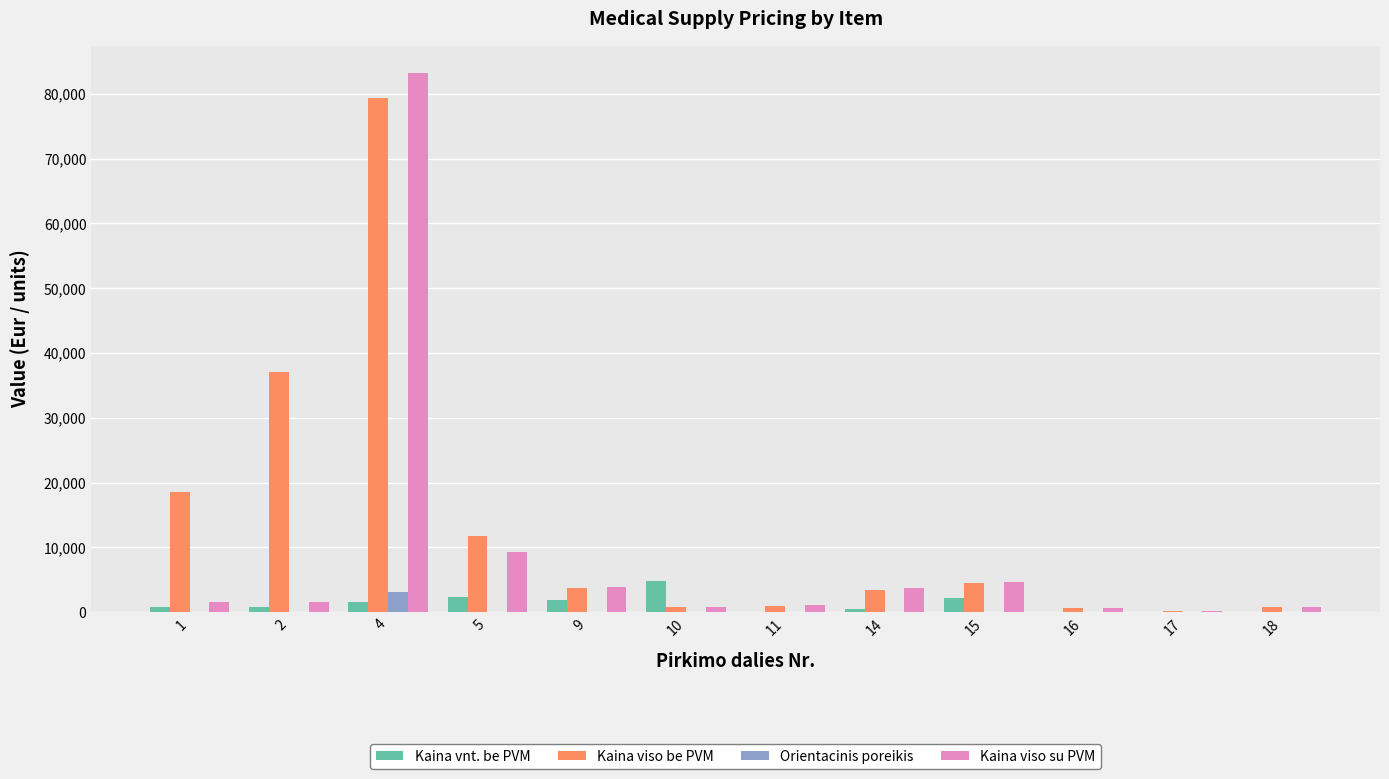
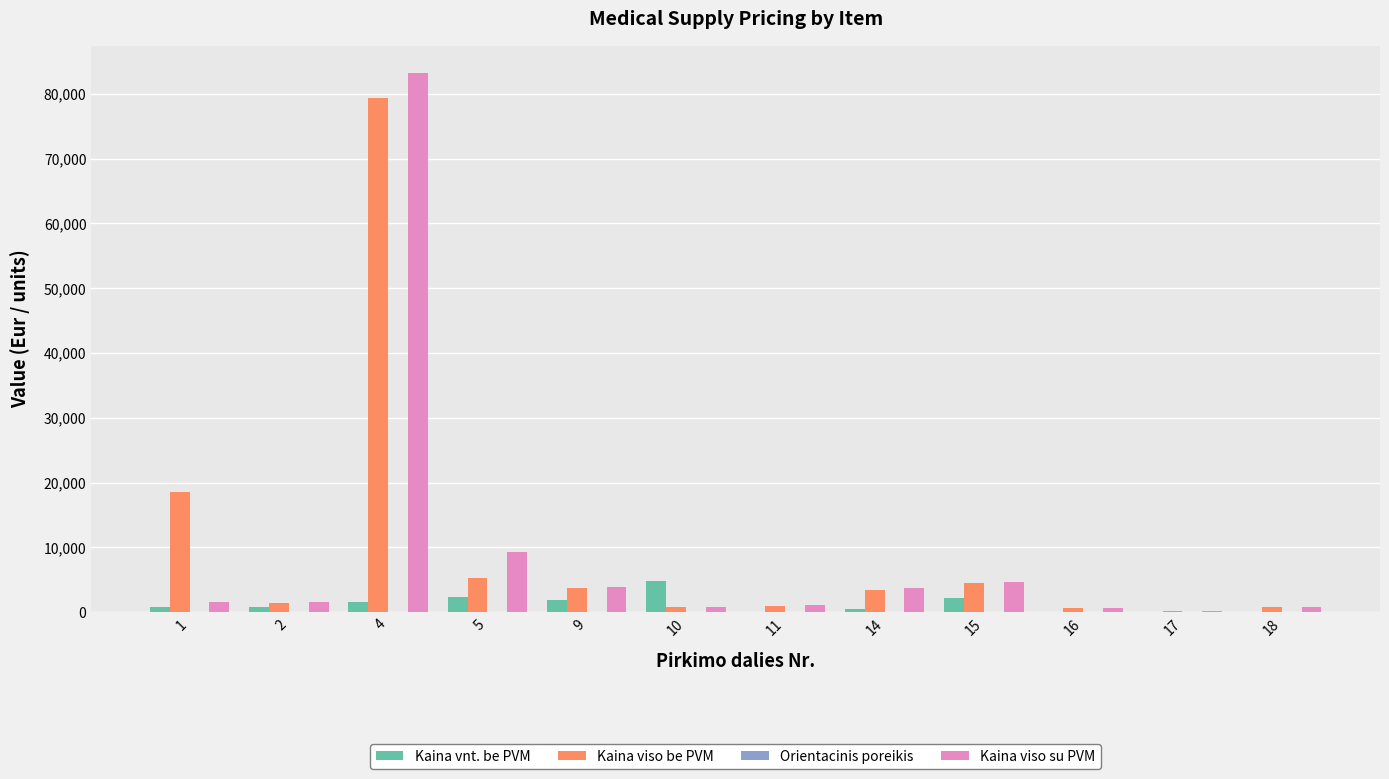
  {
    "Kaina vnt. be PVM": {
      "1": "1,000",
      "2": "1,000",
      "4": "2,000",
      "5": "2,000",
      "9": "2,000",
      "10": "5,000",
      "14": "1,000",
      "15": "2,000"
    },
    "Kaina viso be PVM": {
      "1": "19,000",
-     "2": "37,000",
+     "2": "2,000",
      "4": "79,000",
-     "5": "12,000",
+     "5": "5,000",
      "9": "4,000",
      "10": "1,000",
      "11": "1,000",
      "14": "4,000",
      "15": "5,000",
      "16": "1,000",
      "18": "1,000"
    },
    "Orientacinis poreikis": {
-     "4": "3,000"
+     "4": "0"
    },
    "Kaina viso su PVM": {
      "1": "2,000",
      "2": "2,000",
      "4": "83,000",
      "5": "9,000",
      "9": "4,000",
      "10": "1,000",
      "11": "1,000",
      "14": "4,000",
      "15": "5,000",
      "16": "1,000",
      "18": "1,000"
    }
  }
